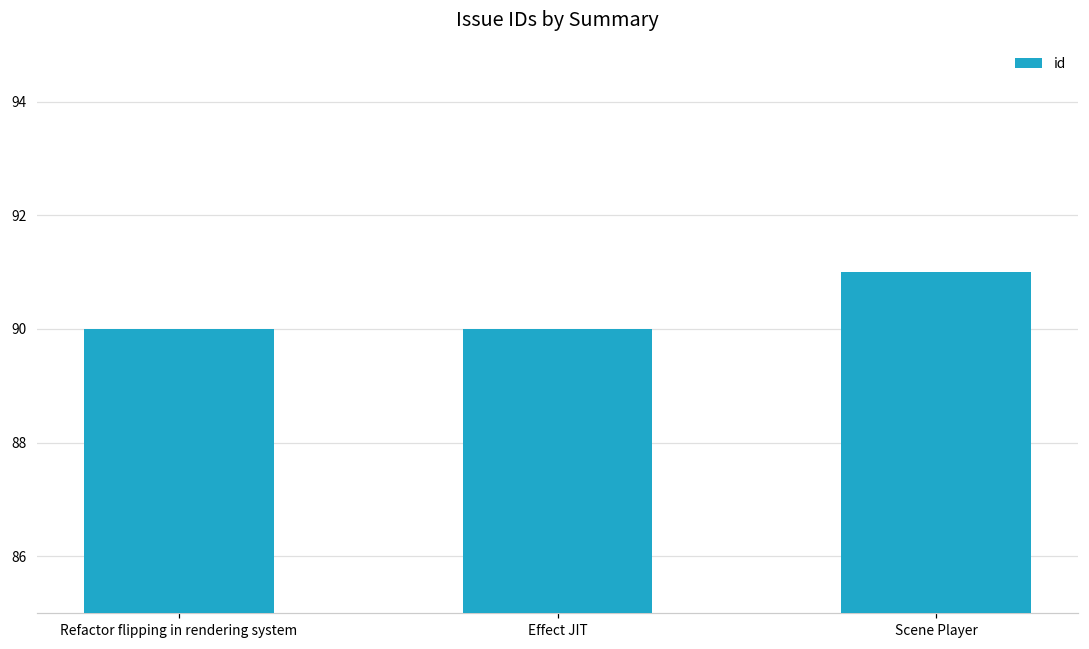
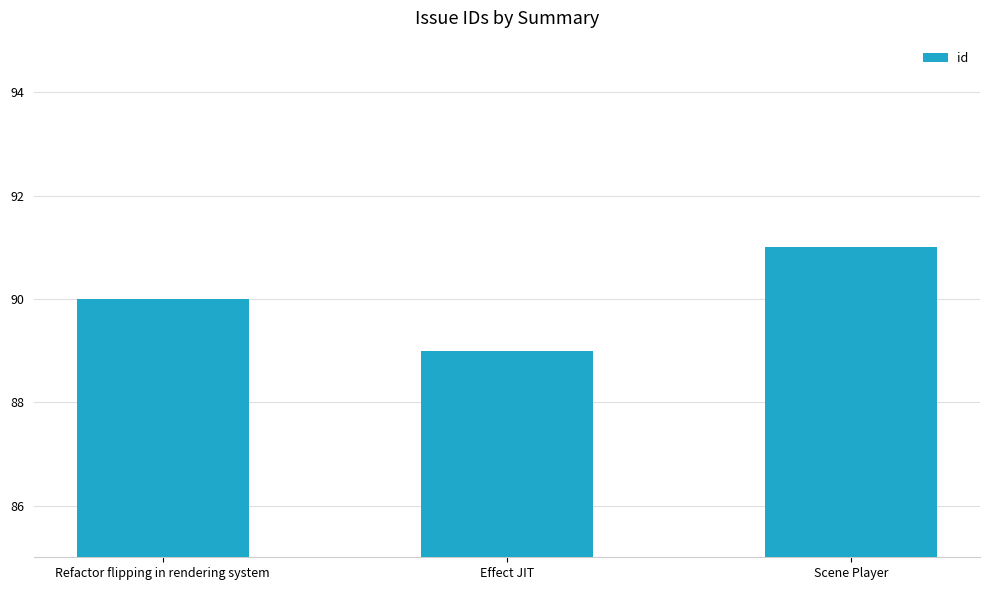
  {
    "Refactor flipping in rendering system": 90,
-   "Effect JIT": 90,
+   "Effect JIT": 89,
    "Scene Player": 91
  }
